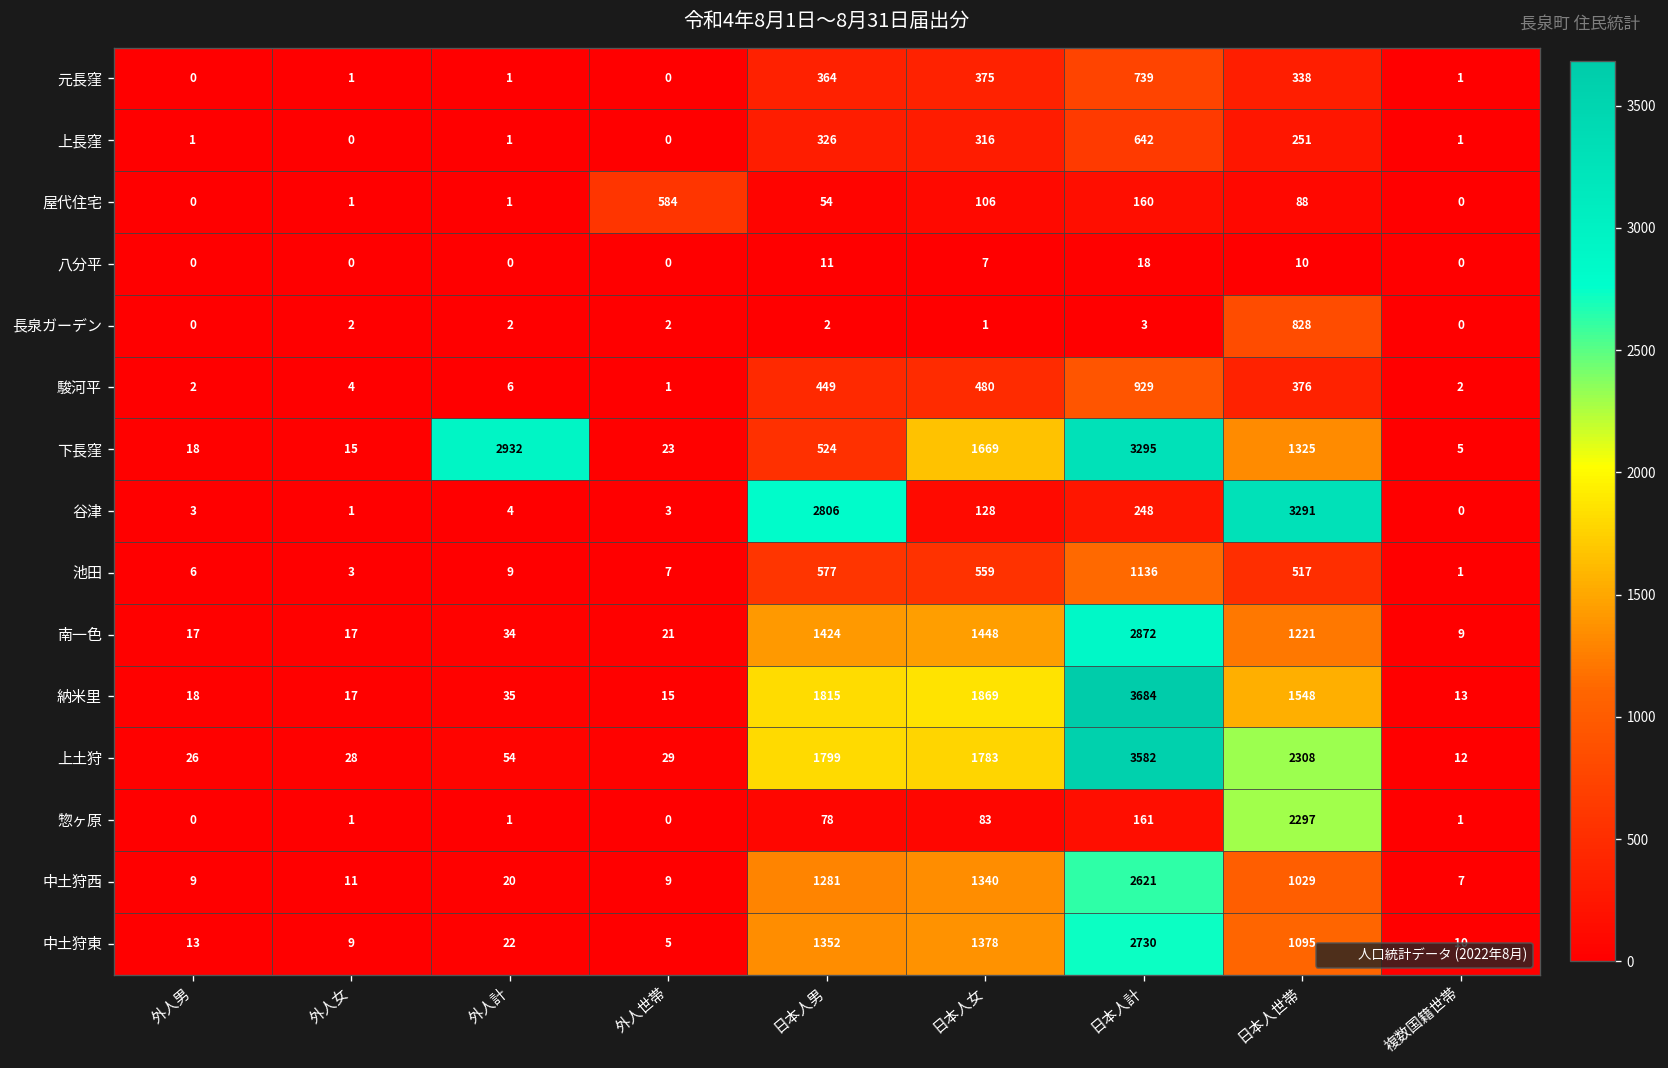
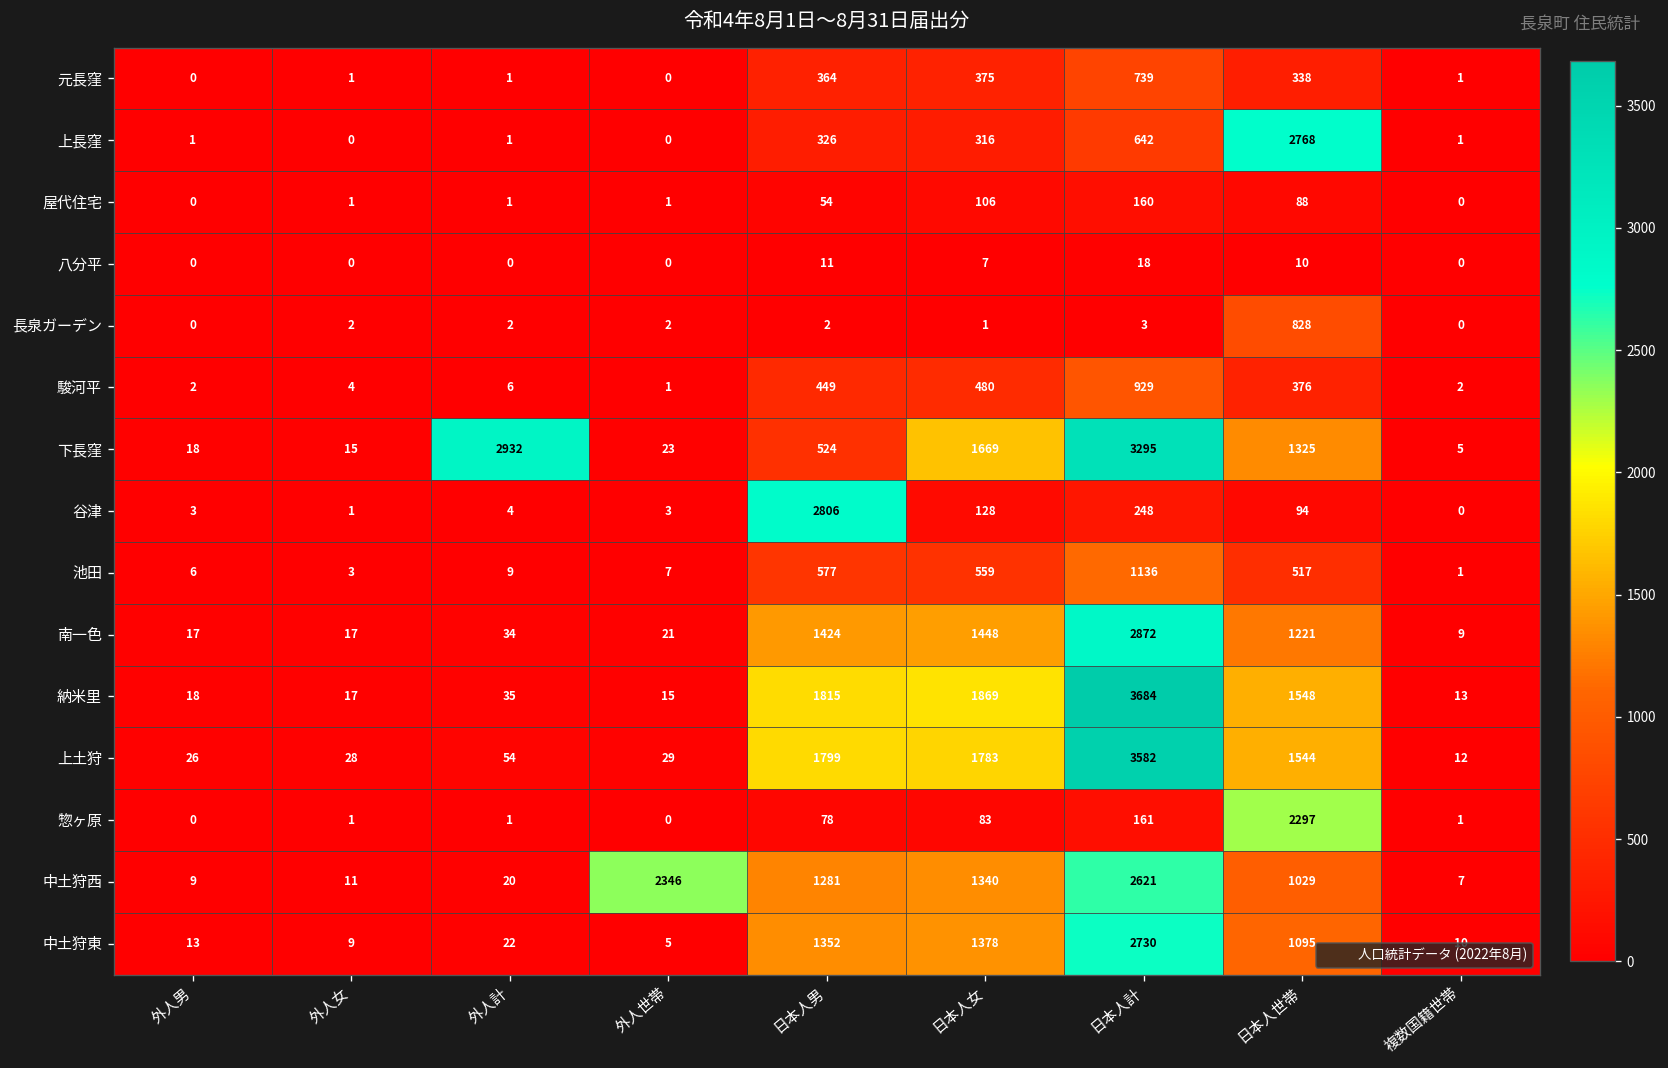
  {
    "元長窪": {
      "外人男": 0,
      "外人女": 1,
      "外人計": 1,
      "外人世帯": 0,
      "日本人男": 364,
      "日本人女": 375,
      "日本人計": 739,
      "日本人世帯": 338,
      "複数国籍世帯": 1
    },
    "上長窪": {
      "外人男": 1,
      "外人女": 0,
      "外人計": 1,
      "外人世帯": 0,
      "日本人男": 326,
      "日本人女": 316,
      "日本人計": 642,
-     "日本人世帯": 251,
+     "日本人世帯": 2768,
      "複数国籍世帯": 1
    },
    "屋代住宅": {
      "外人男": 0,
      "外人女": 1,
      "外人計": 1,
-     "外人世帯": 584,
+     "外人世帯": 1,
      "日本人男": 54,
      "日本人女": 106,
      "日本人計": 160,
      "日本人世帯": 88,
      "複数国籍世帯": 0
    },
    "八分平": {
      "外人男": 0,
      "外人女": 0,
      "外人計": 0,
      "外人世帯": 0,
      "日本人男": 11,
      "日本人女": 7,
      "日本人計": 18,
      "日本人世帯": 10,
      "複数国籍世帯": 0
    },
    "長泉ガーデン": {
      "外人男": 0,
      "外人女": 2,
      "外人計": 2,
      "外人世帯": 2,
      "日本人男": 2,
      "日本人女": 1,
      "日本人計": 3,
      "日本人世帯": 828,
      "複数国籍世帯": 0
    },
    "駿河平": {
      "外人男": 2,
      "外人女": 4,
      "外人計": 6,
      "外人世帯": 1,
      "日本人男": 449,
      "日本人女": 480,
      "日本人計": 929,
      "日本人世帯": 376,
      "複数国籍世帯": 2
    },
    "下長窪": {
      "外人男": 18,
      "外人女": 15,
      "外人計": 2932,
      "外人世帯": 23,
      "日本人男": 524,
      "日本人女": 1669,
      "日本人計": 3295,
      "日本人世帯": 1325,
      "複数国籍世帯": 5
    },
    "谷津": {
      "外人男": 3,
      "外人女": 1,
      "外人計": 4,
      "外人世帯": 3,
      "日本人男": 2806,
      "日本人女": 128,
      "日本人計": 248,
-     "日本人世帯": 3291,
+     "日本人世帯": 94,
      "複数国籍世帯": 0
    },
    "池田": {
      "外人男": 6,
      "外人女": 3,
      "外人計": 9,
      "外人世帯": 7,
      "日本人男": 577,
      "日本人女": 559,
      "日本人計": 1136,
      "日本人世帯": 517,
      "複数国籍世帯": 1
    },
    "南一色": {
      "外人男": 17,
      "外人女": 17,
      "外人計": 34,
      "外人世帯": 21,
      "日本人男": 1424,
      "日本人女": 1448,
      "日本人計": 2872,
      "日本人世帯": 1221,
      "複数国籍世帯": 9
    },
    "納米里": {
      "外人男": 18,
      "外人女": 17,
      "外人計": 35,
      "外人世帯": 15,
      "日本人男": 1815,
      "日本人女": 1869,
      "日本人計": 3684,
      "日本人世帯": 1548,
      "複数国籍世帯": 13
    },
    "上土狩": {
      "外人男": 26,
      "外人女": 28,
      "外人計": 54,
      "外人世帯": 29,
      "日本人男": 1799,
      "日本人女": 1783,
      "日本人計": 3582,
-     "日本人世帯": 2308,
+     "日本人世帯": 1544,
      "複数国籍世帯": 12
    },
    "惣ヶ原": {
      "外人男": 0,
      "外人女": 1,
      "外人計": 1,
      "外人世帯": 0,
      "日本人男": 78,
      "日本人女": 83,
      "日本人計": 161,
      "日本人世帯": 2297,
      "複数国籍世帯": 1
    },
    "中土狩西": {
      "外人男": 9,
      "外人女": 11,
      "外人計": 20,
-     "外人世帯": 9,
+     "外人世帯": 2346,
      "日本人男": 1281,
      "日本人女": 1340,
      "日本人計": 2621,
      "日本人世帯": 1029,
      "複数国籍世帯": 7
    },
    "中土狩東": {
      "外人男": 13,
      "外人女": 9,
      "外人計": 22,
      "外人世帯": 5,
      "日本人男": 1352,
      "日本人女": 1378,
      "日本人計": 2730
    }
  }
